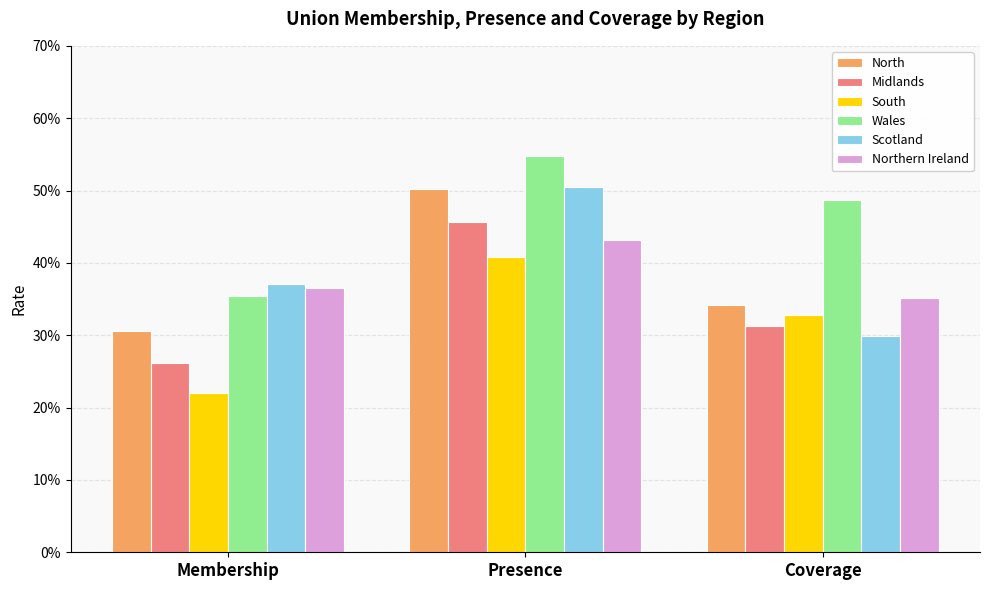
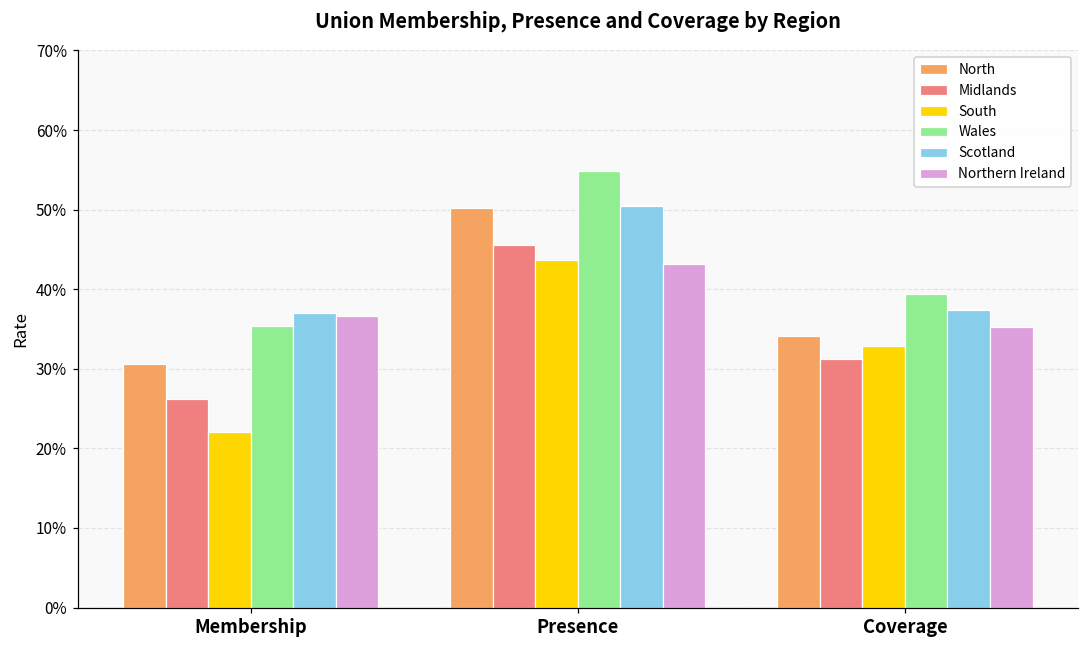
  {
    "South": {
      "Membership": "22%",
-     "Presence": "41%",
+     "Presence": "44%",
      "Coverage": "33%"
    },
    "Wales": {
      "Membership": "35%",
      "Presence": "55%",
-     "Coverage": "49%"
+     "Coverage": "39%"
    },
    "Scotland": {
      "Membership": "37%",
      "Presence": "50%",
-     "Coverage": "30%"
+     "Coverage": "37%"
    },
    "Northern Ireland": {
      "Membership": "37%",
      "Presence": "43%",
      "Coverage": "35%"
    }
  }
